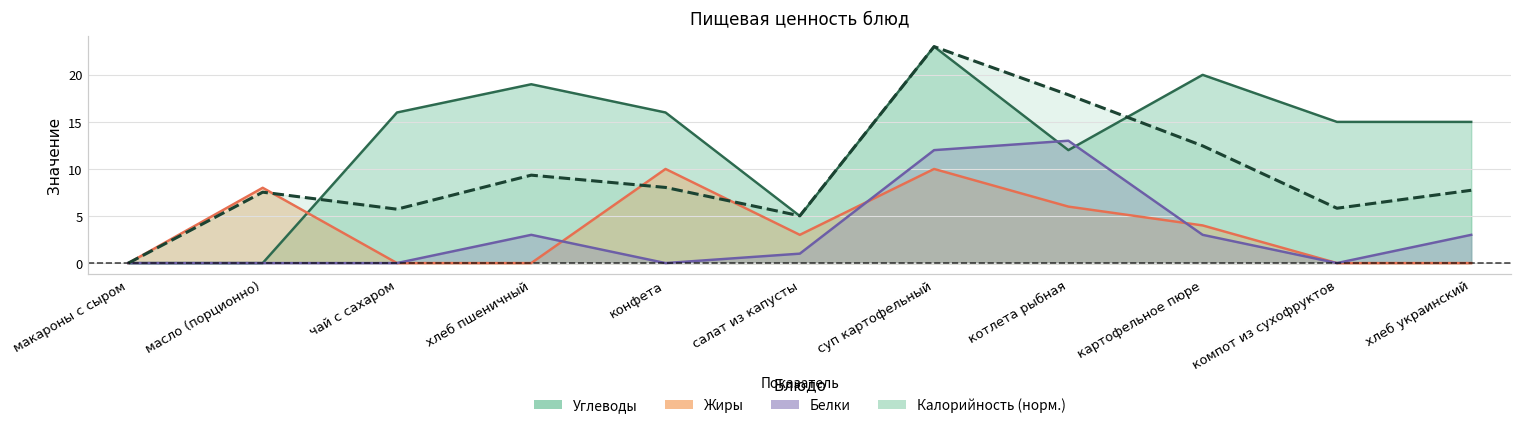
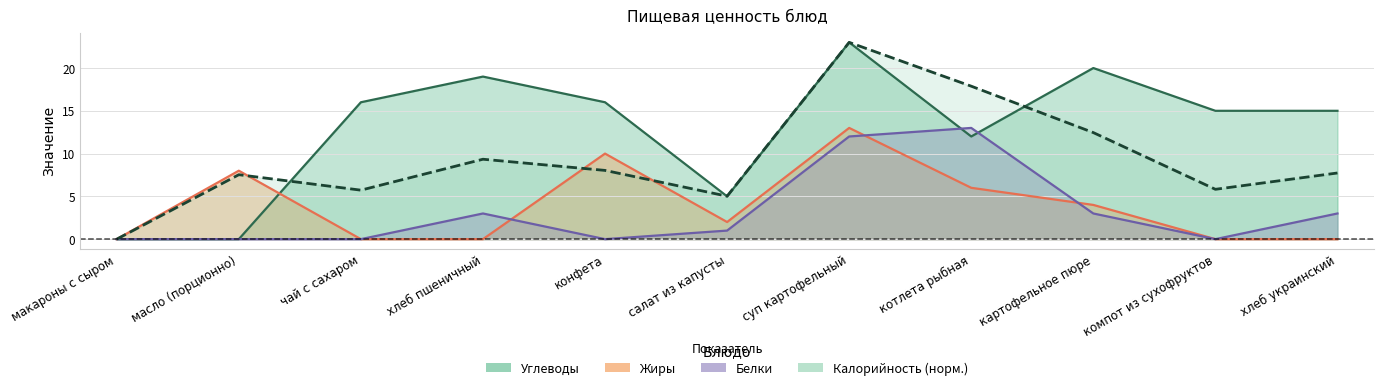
  {
    "Жиры": {
      "масло (порционно)": 8,
      "хлеб пшеничный": 0,
      "конфета": 10,
-     "салат из капусты": 3,
-     "суп картофельный": 10,
+     "салат из капусты": 2,
+     "суп картофельный": 13,
      "котлета рыбная": 6,
      "картофельное пюре": 4,
      "хлеб украинский": 0
    }
  }
